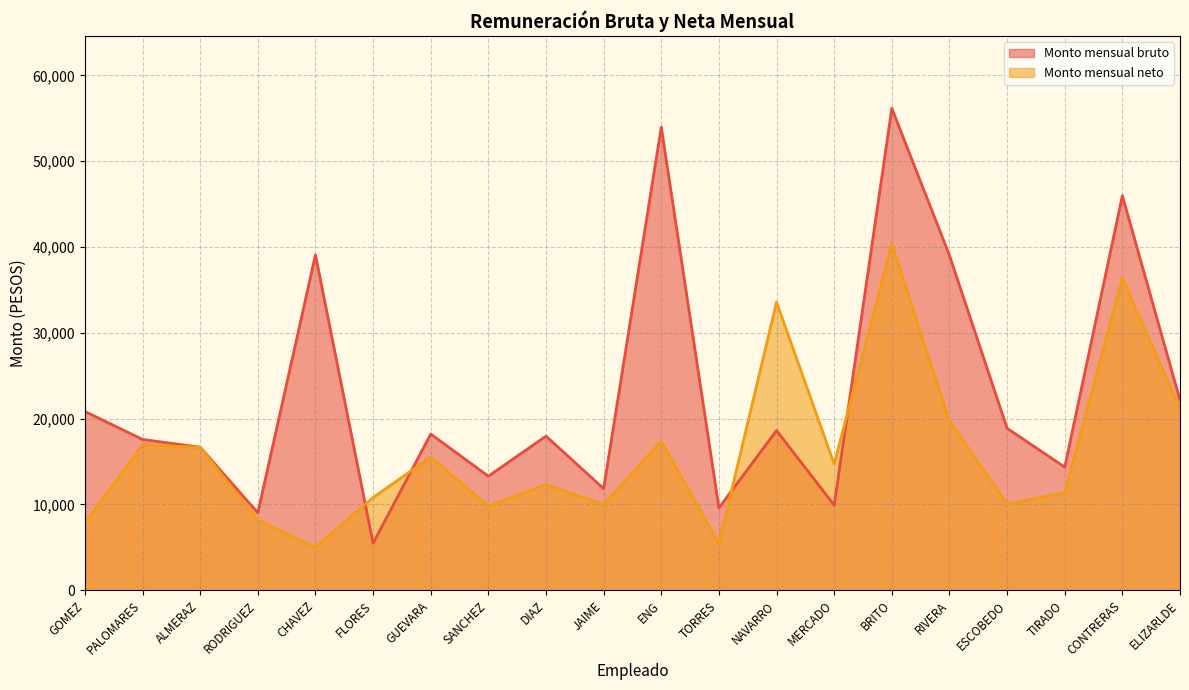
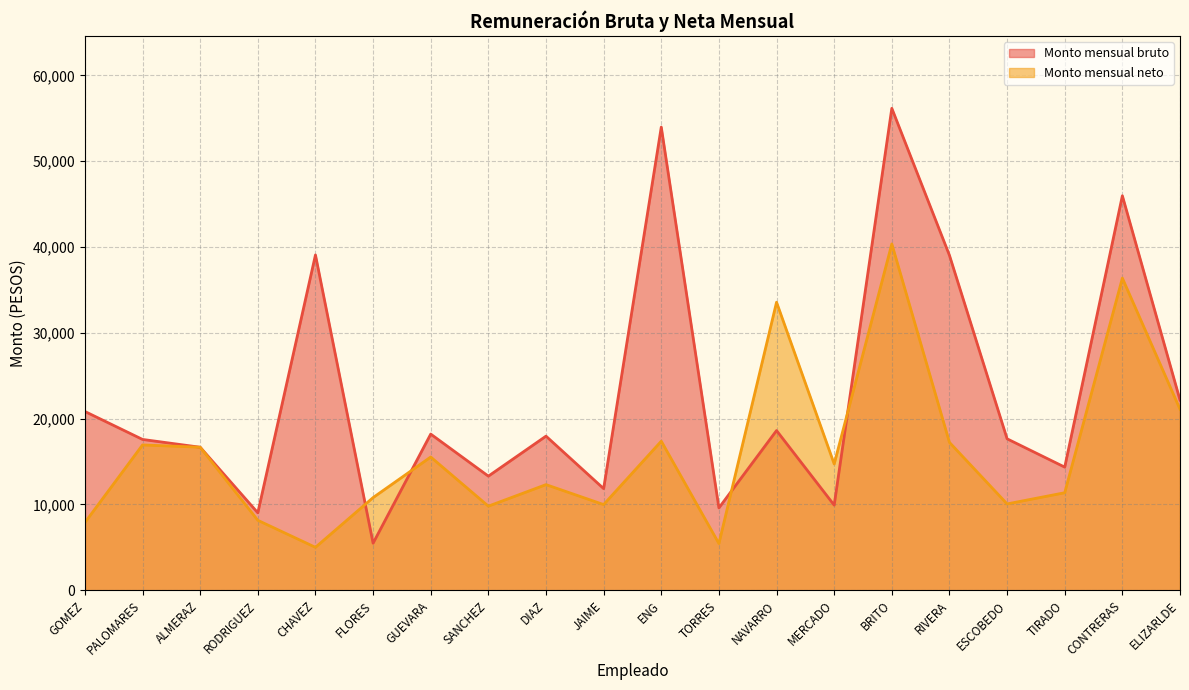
  {
    "Monto mensual bruto": {
      "GOMEZ": "21,000",
      "PALOMARES": "18,000",
      "RODRIGUEZ": "9,000",
      "CHAVEZ": "39,000",
      "FLORES": "5,000",
      "GUEVARA": "18,000",
      "SANCHEZ": "13,000",
      "DIAZ": "18,000",
      "JAIME": "12,000",
      "ENG": "54,000",
      "TORRES": "10,000",
      "NAVARRO": "19,000",
      "MERCADO": "10,000",
      "BRITO": "56,000",
      "RIVERA": "39,000",
-     "ESCOBEDO": "19,000",
+     "ESCOBEDO": "18,000",
      "TIRADO": "14,000",
      "CONTRERAS": "46,000",
      "ELIZARLDE": "22,000"
    },
    "Monto mensual neto": {
      "GOMEZ": "8,000",
      "PALOMARES": "17,000",
      "RODRIGUEZ": "8,000",
      "CHAVEZ": "5,000",
      "FLORES": "11,000",
      "GUEVARA": "16,000",
      "SANCHEZ": "10,000",
      "DIAZ": "12,000",
      "JAIME": "10,000",
      "ENG": "17,000",
      "TORRES": "5,000",
      "NAVARRO": "34,000",
      "MERCADO": "15,000",
      "BRITO": "40,000",
-     "RIVERA": "20,000",
+     "RIVERA": "17,000",
      "ESCOBEDO": "10,000",
      "TIRADO": "11,000",
      "CONTRERAS": "36,000",
      "ELIZARLDE": "21,000"
    }
  }
